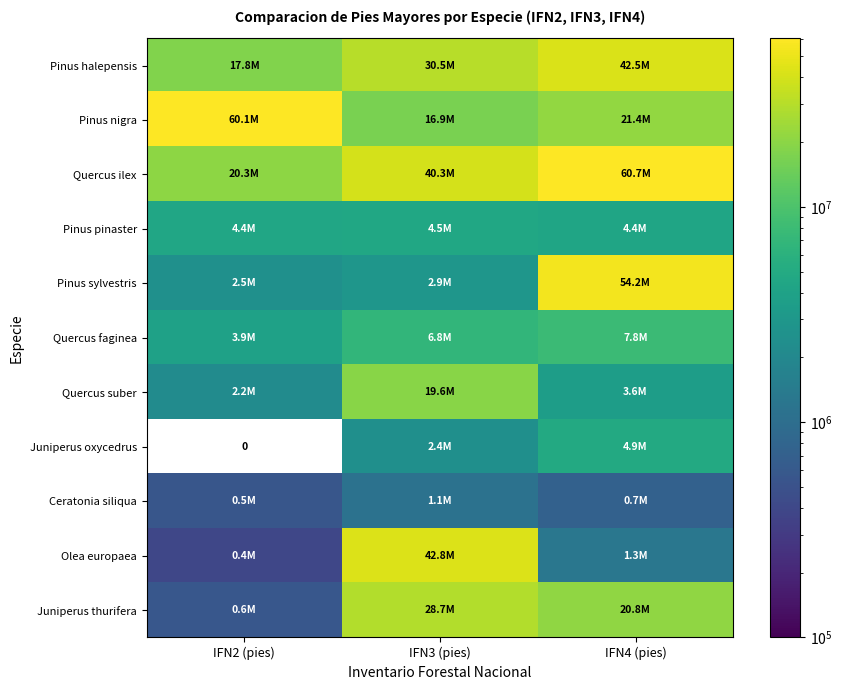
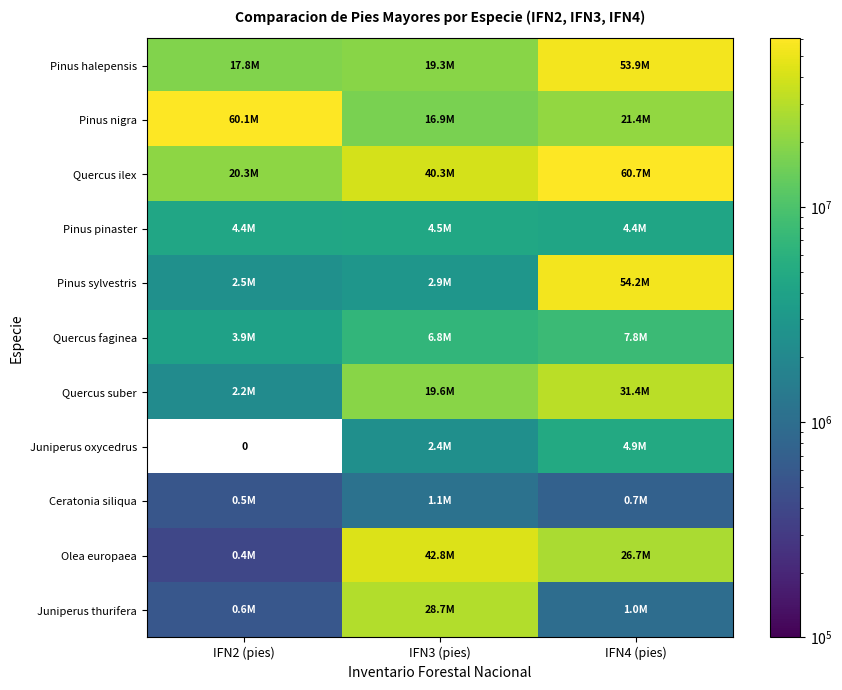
  {
    "Pinus halepensis": {
      "IFN2 (pies)": "17.8M",
-     "IFN3 (pies)": "30.5M",
-     "IFN4 (pies)": "42.5M"
+     "IFN3 (pies)": "19.3M",
+     "IFN4 (pies)": "53.9M"
    },
    "Pinus nigra": {
      "IFN2 (pies)": "60.1M",
      "IFN3 (pies)": "16.9M",
      "IFN4 (pies)": "21.4M"
    },
    "Quercus ilex": {
      "IFN2 (pies)": "20.3M",
      "IFN3 (pies)": "40.3M",
      "IFN4 (pies)": "60.7M"
    },
    "Pinus pinaster": {
      "IFN2 (pies)": "4.4M",
      "IFN3 (pies)": "4.5M",
      "IFN4 (pies)": "4.4M"
    },
    "Pinus sylvestris": {
      "IFN2 (pies)": "2.5M",
      "IFN3 (pies)": "2.9M",
      "IFN4 (pies)": "54.2M"
    },
    "Quercus faginea": {
      "IFN2 (pies)": "3.9M",
      "IFN3 (pies)": "6.8M",
      "IFN4 (pies)": "7.8M"
    },
    "Quercus suber": {
      "IFN2 (pies)": "2.2M",
      "IFN3 (pies)": "19.6M",
-     "IFN4 (pies)": "3.6M"
+     "IFN4 (pies)": "31.4M"
    },
    "Juniperus oxycedrus": {
      "IFN3 (pies)": "2.4M",
      "IFN4 (pies)": "4.9M"
    },
    "Ceratonia siliqua": {
      "IFN2 (pies)": "0.5M",
      "IFN3 (pies)": "1.1M",
      "IFN4 (pies)": "0.7M"
    },
    "Olea europaea": {
      "IFN2 (pies)": "0.4M",
      "IFN3 (pies)": "42.8M",
-     "IFN4 (pies)": "1.3M"
+     "IFN4 (pies)": "26.7M"
    },
    "Juniperus thurifera": {
      "IFN2 (pies)": "0.6M",
      "IFN3 (pies)": "28.7M",
-     "IFN4 (pies)": "20.8M"
+     "IFN4 (pies)": "1.0M"
    }
  }
